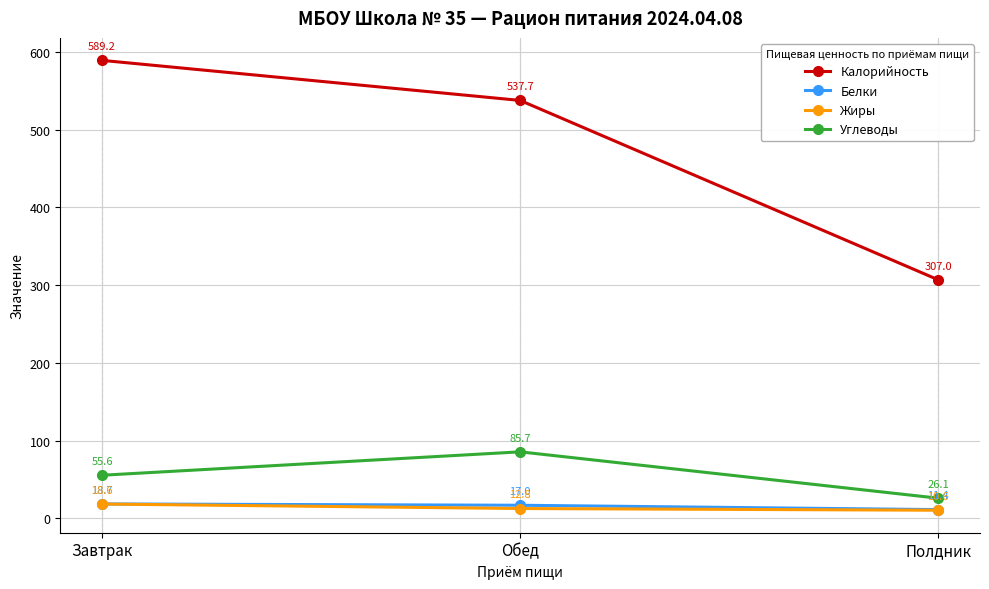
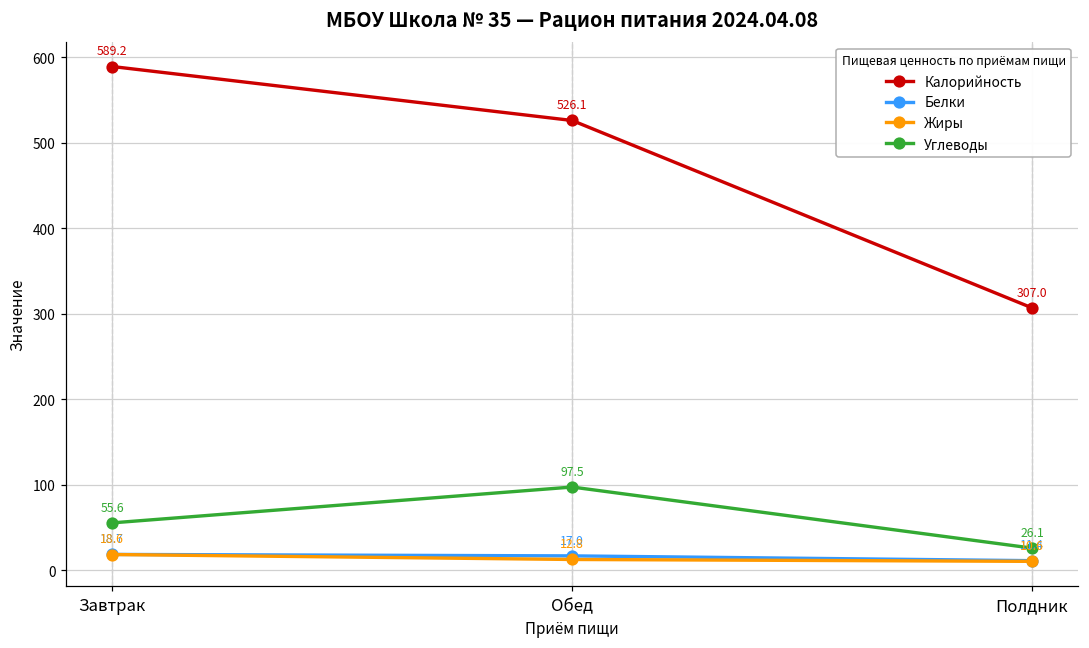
  {
    "Калорийность": {
      "Завтрак": 589.2,
-     "Обед": 537.7,
+     "Обед": 526.1,
      "Полдник": 307.0
    },
    "Углеводы": {
      "Завтрак": 55.6,
-     "Обед": 85.7,
+     "Обед": 97.5,
      "Полдник": 26.1
    }
  }
